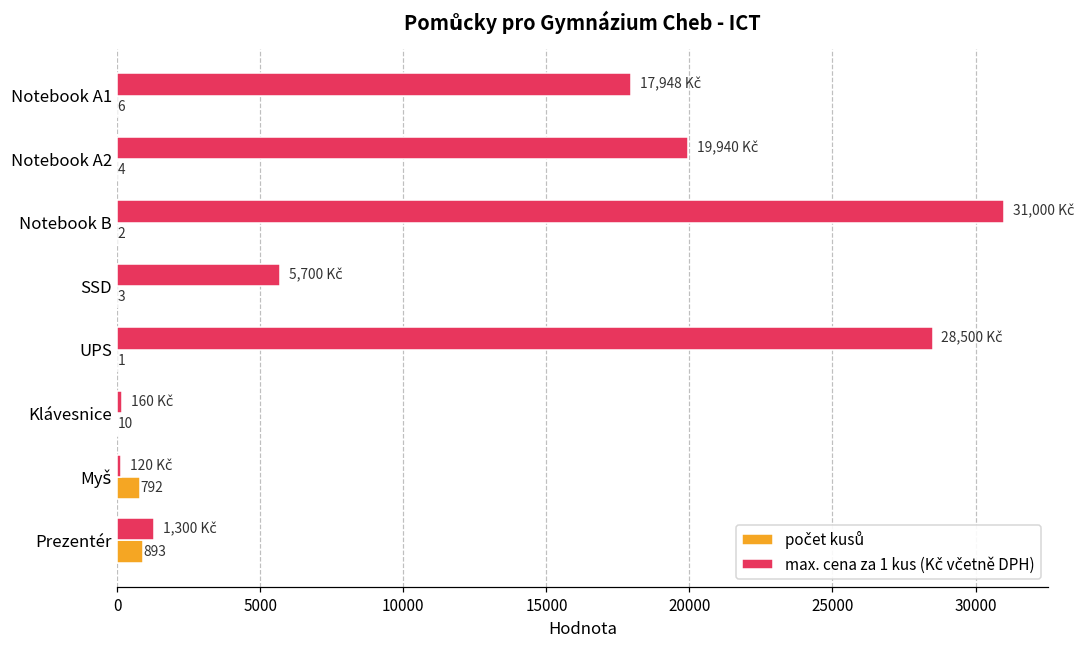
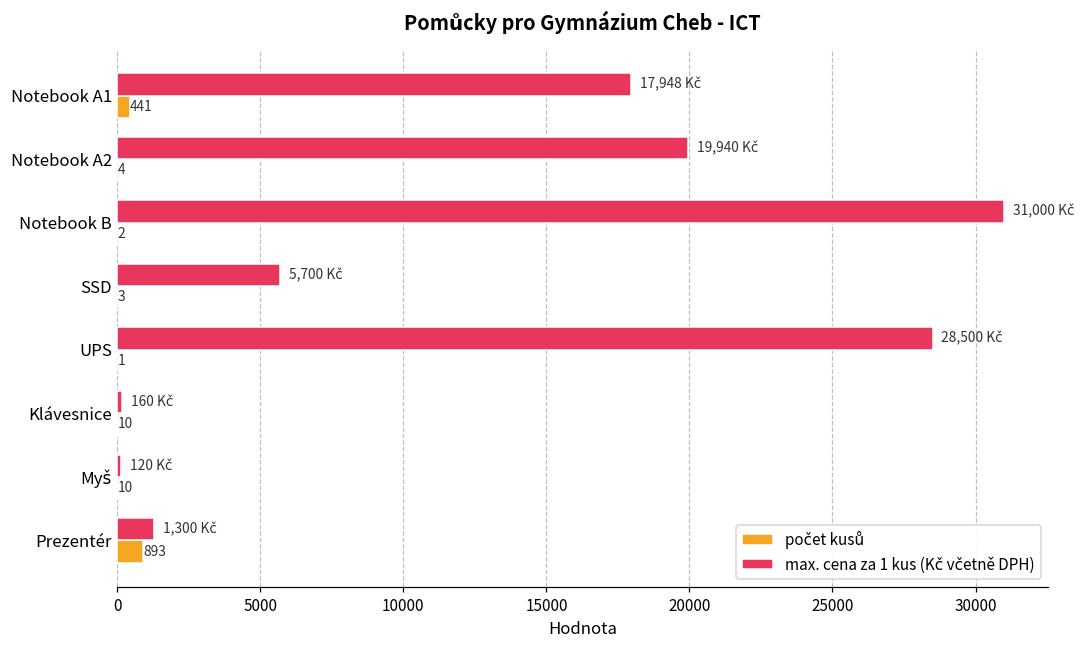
  {
    "počet kusů": {
-     "Notebook A1": "6",
+     "Notebook A1": "441",
      "Notebook A2": "4",
      "Notebook B": "2",
      "SSD": "3",
      "UPS": "1",
      "Klávesnice": "10",
-     "Myš": "792",
+     "Myš": "10",
      "Prezentér": "893"
    },
    "max. cena za 1 kus (Kč včetně DPH)": {
      "Notebook A1": "17,948",
      "Notebook A2": "19,940",
      "Notebook B": "31,000",
      "SSD": "5,700",
      "UPS": "28,500",
      "Klávesnice": "160",
      "Myš": "120",
      "Prezentér": "1,300"
    }
  }
